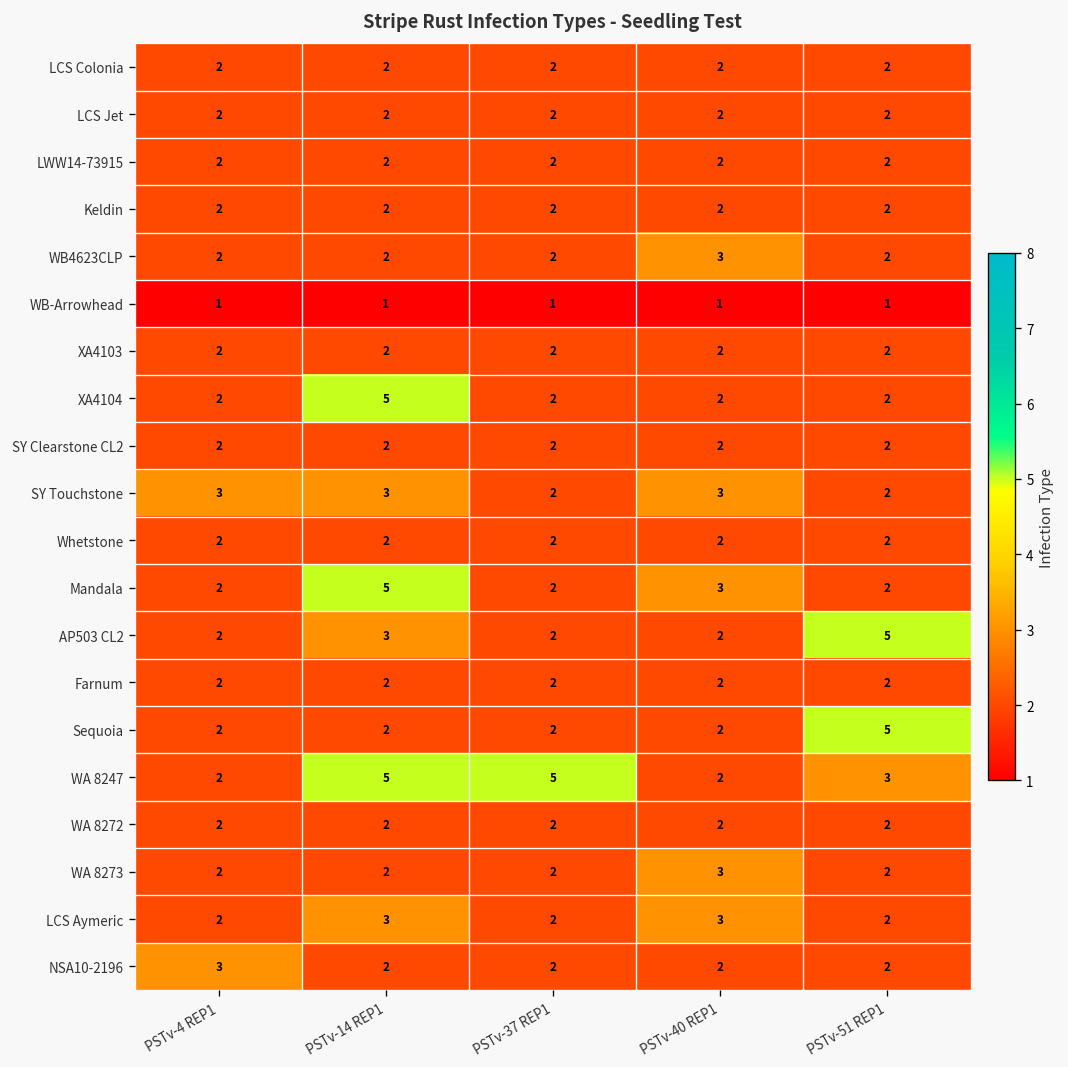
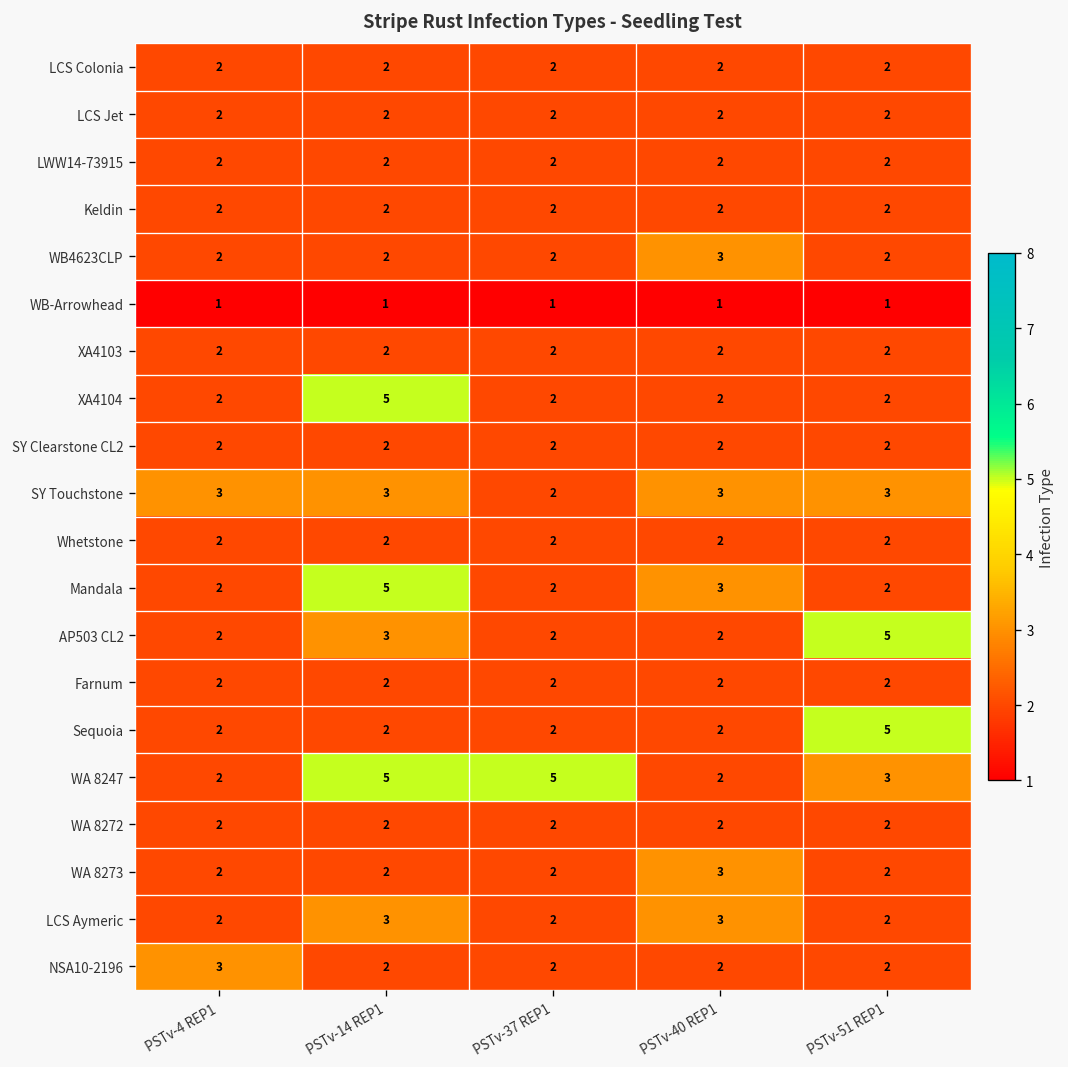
  {
    "LCS Colonia": {
      "PSTv-4 REP1": 2,
      "PSTv-14 REP1": 2,
      "PSTv-37 REP1": 2,
      "PSTv-40 REP1": 2,
      "PSTv-51 REP1": 2
    },
    "LCS Jet": {
      "PSTv-4 REP1": 2,
      "PSTv-14 REP1": 2,
      "PSTv-37 REP1": 2,
      "PSTv-40 REP1": 2,
      "PSTv-51 REP1": 2
    },
    "LWW14-73915": {
      "PSTv-4 REP1": 2,
      "PSTv-14 REP1": 2,
      "PSTv-37 REP1": 2,
      "PSTv-40 REP1": 2,
      "PSTv-51 REP1": 2
    },
    "Keldin": {
      "PSTv-4 REP1": 2,
      "PSTv-14 REP1": 2,
      "PSTv-37 REP1": 2,
      "PSTv-40 REP1": 2,
      "PSTv-51 REP1": 2
    },
    "WB4623CLP": {
      "PSTv-4 REP1": 2,
      "PSTv-14 REP1": 2,
      "PSTv-37 REP1": 2,
      "PSTv-40 REP1": 3,
      "PSTv-51 REP1": 2
    },
    "WB-Arrowhead": {
      "PSTv-4 REP1": 1,
      "PSTv-14 REP1": 1,
      "PSTv-37 REP1": 1,
      "PSTv-40 REP1": 1,
      "PSTv-51 REP1": 1
    },
    "XA4103": {
      "PSTv-4 REP1": 2,
      "PSTv-14 REP1": 2,
      "PSTv-37 REP1": 2,
      "PSTv-40 REP1": 2,
      "PSTv-51 REP1": 2
    },
    "XA4104": {
      "PSTv-4 REP1": 2,
      "PSTv-14 REP1": 5,
      "PSTv-37 REP1": 2,
      "PSTv-40 REP1": 2,
      "PSTv-51 REP1": 2
    },
    "SY Clearstone CL2": {
      "PSTv-4 REP1": 2,
      "PSTv-14 REP1": 2,
      "PSTv-37 REP1": 2,
      "PSTv-40 REP1": 2,
      "PSTv-51 REP1": 2
    },
    "SY Touchstone": {
      "PSTv-4 REP1": 3,
      "PSTv-14 REP1": 3,
      "PSTv-37 REP1": 2,
      "PSTv-40 REP1": 3,
-     "PSTv-51 REP1": 2
+     "PSTv-51 REP1": 3
    },
    "Whetstone": {
      "PSTv-4 REP1": 2,
      "PSTv-14 REP1": 2,
      "PSTv-37 REP1": 2,
      "PSTv-40 REP1": 2,
      "PSTv-51 REP1": 2
    },
    "Mandala": {
      "PSTv-4 REP1": 2,
      "PSTv-14 REP1": 5,
      "PSTv-37 REP1": 2,
      "PSTv-40 REP1": 3,
      "PSTv-51 REP1": 2
    },
    "AP503 CL2": {
      "PSTv-4 REP1": 2,
      "PSTv-14 REP1": 3,
      "PSTv-37 REP1": 2,
      "PSTv-40 REP1": 2,
      "PSTv-51 REP1": 5
    },
    "Farnum": {
      "PSTv-4 REP1": 2,
      "PSTv-14 REP1": 2,
      "PSTv-37 REP1": 2,
      "PSTv-40 REP1": 2,
      "PSTv-51 REP1": 2
    },
    "Sequoia": {
      "PSTv-4 REP1": 2,
      "PSTv-14 REP1": 2,
      "PSTv-37 REP1": 2,
      "PSTv-40 REP1": 2,
      "PSTv-51 REP1": 5
    },
    "WA 8247": {
      "PSTv-4 REP1": 2,
      "PSTv-14 REP1": 5,
      "PSTv-37 REP1": 5,
      "PSTv-40 REP1": 2,
      "PSTv-51 REP1": 3
    },
    "WA 8272": {
      "PSTv-4 REP1": 2,
      "PSTv-14 REP1": 2,
      "PSTv-37 REP1": 2,
      "PSTv-40 REP1": 2,
      "PSTv-51 REP1": 2
    },
    "WA 8273": {
      "PSTv-4 REP1": 2,
      "PSTv-14 REP1": 2,
      "PSTv-37 REP1": 2,
      "PSTv-40 REP1": 3,
      "PSTv-51 REP1": 2
    },
    "LCS Aymeric": {
      "PSTv-4 REP1": 2,
      "PSTv-14 REP1": 3,
      "PSTv-37 REP1": 2,
      "PSTv-40 REP1": 3,
      "PSTv-51 REP1": 2
    },
    "NSA10-2196": {
      "PSTv-4 REP1": 3,
      "PSTv-14 REP1": 2,
      "PSTv-37 REP1": 2,
      "PSTv-40 REP1": 2,
      "PSTv-51 REP1": 2
    }
  }
